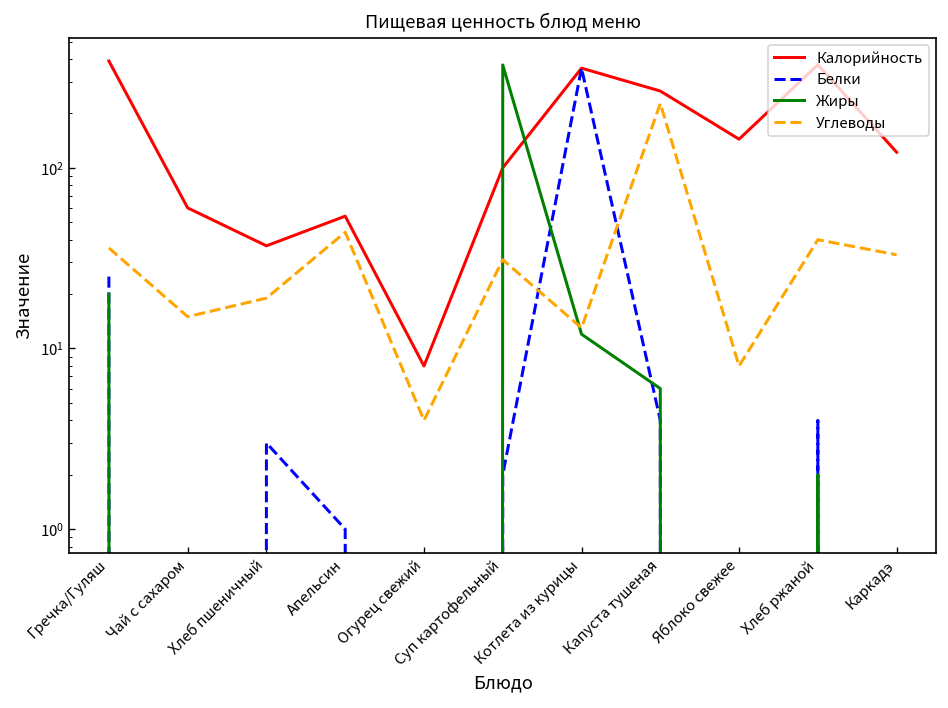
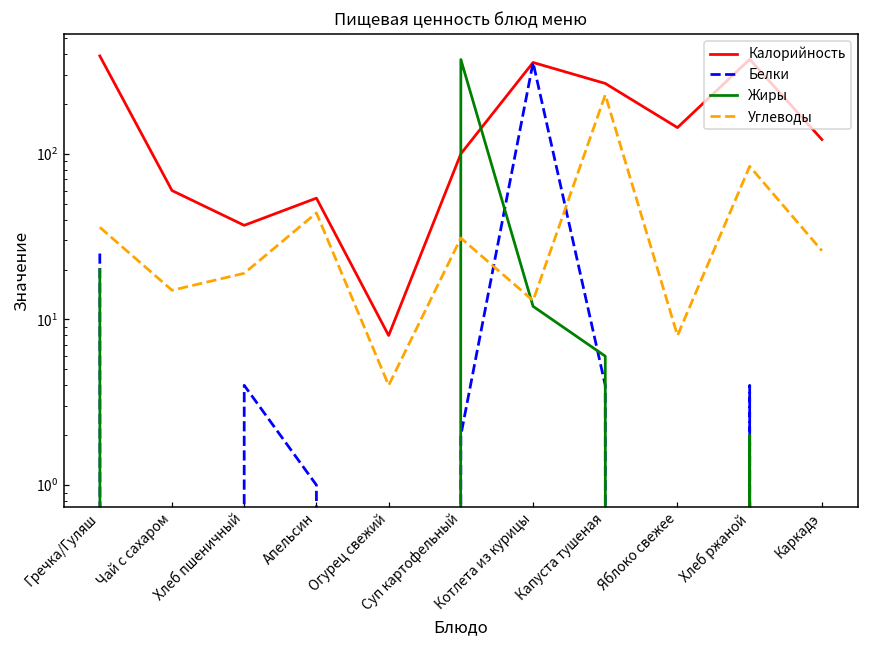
  {
    "Калорийность": {
      "Гречка/Гуляш": 390,
      "Чай с сахаром": 60,
      "Хлеб пшеничный": 37,
      "Апельсин": 54,
      "Огурец свежий": 8,
      "Суп картофельный": 100,
      "Капуста тушеная": 270,
      "Яблоко свежее": 140,
      "Каркадэ": 120
    },
    "Белки": {
      "Гречка/Гуляш": 25,
-     "Хлеб пшеничный": 3,
+     "Хлеб пшеничный": 4,
      "Апельсин": 1,
      "Суп картофельный": 2,
      "Капуста тушеная": 4,
      "Хлеб ржаной": 4
    },
    "Жиры": {
      "Гречка/Гуляш": 20,
      "Суп картофельный": 370,
      "Котлета из курицы": 12,
      "Капуста тушеная": 6,
      "Хлеб ржаной": 2
    },
    "Углеводы": {
      "Гречка/Гуляш": 36,
      "Чай с сахаром": 15,
      "Хлеб пшеничный": 19,
      "Апельсин": 44,
      "Огурец свежий": 4,
      "Суп картофельный": 31,
      "Котлета из курицы": 13,
      "Капуста тушеная": 230,
      "Яблоко свежее": 8,
-     "Хлеб ржаной": 40,
-     "Каркадэ": 33
+     "Хлеб ржаной": 80,
+     "Каркадэ": 26
    }
  }
